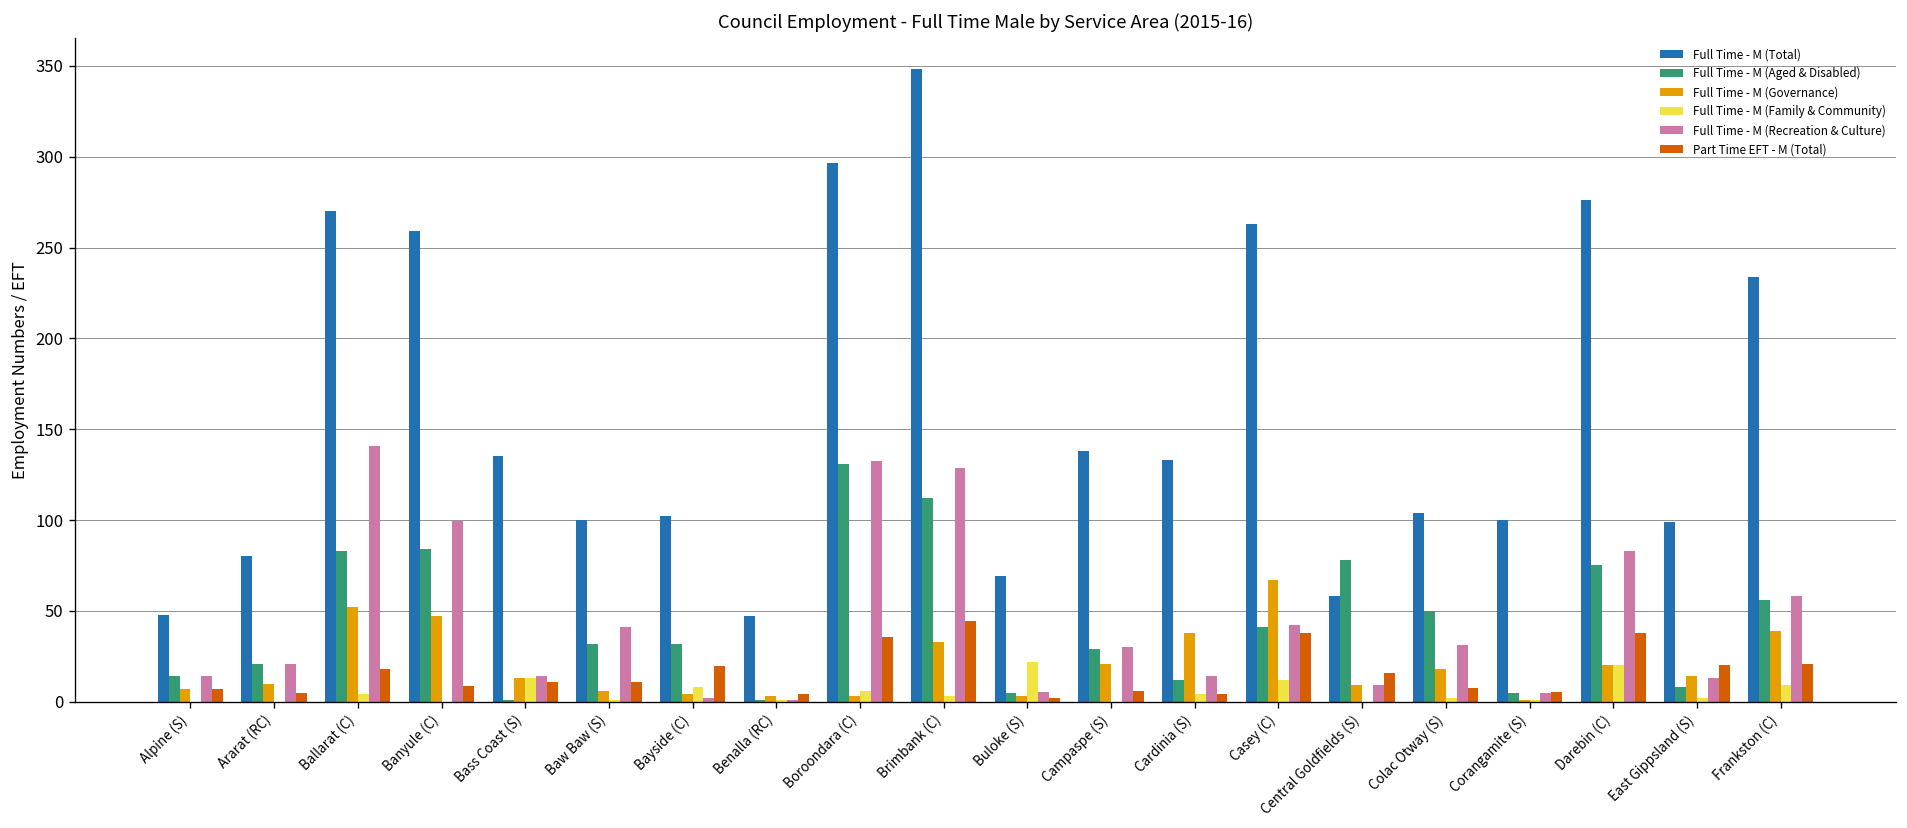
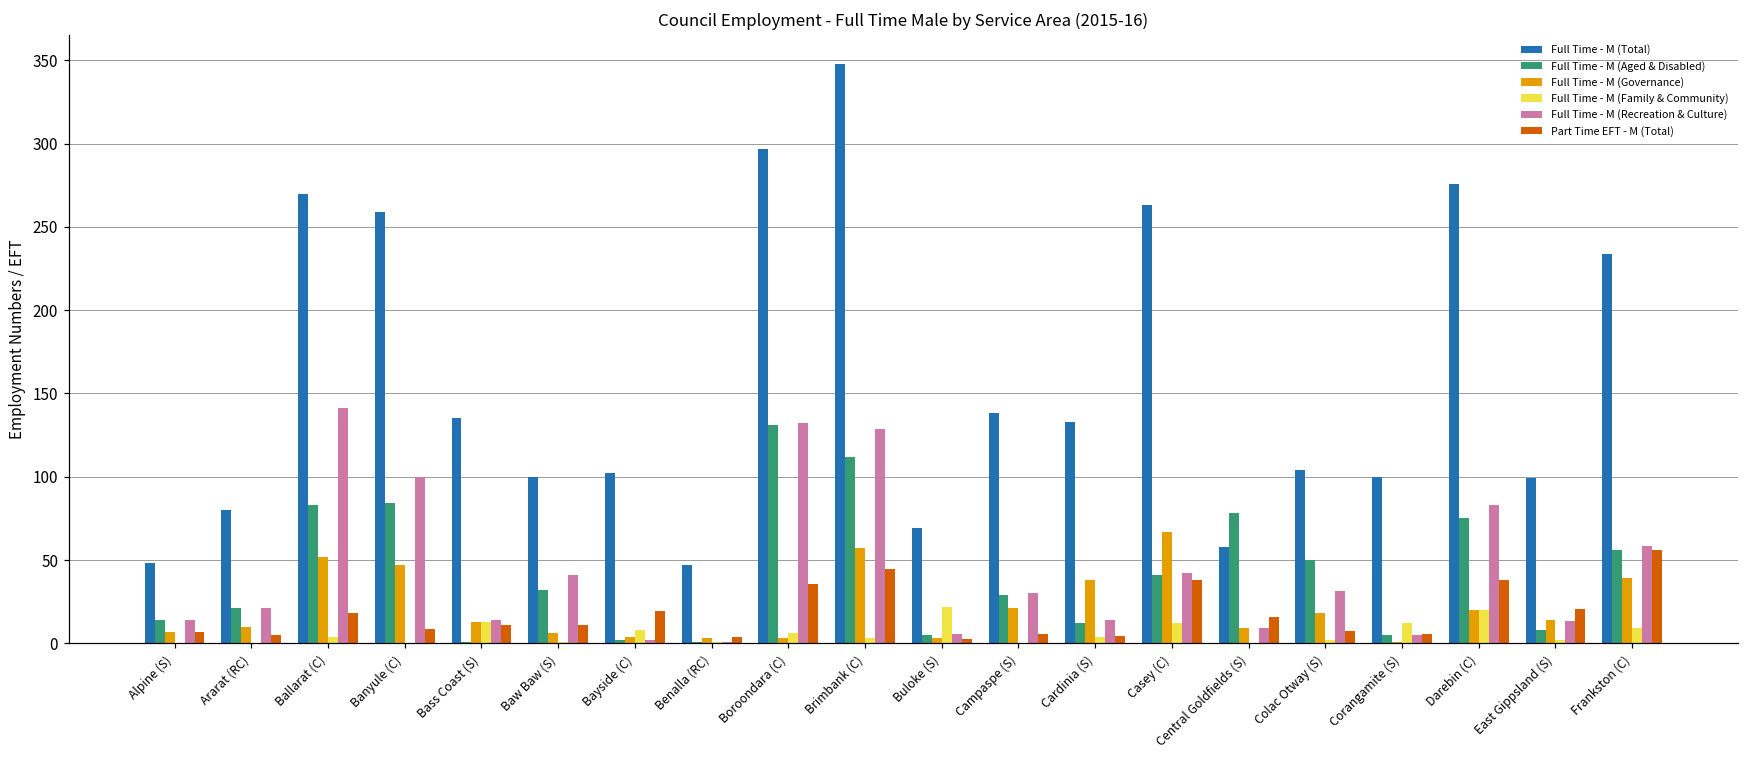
  {
    "Full Time - M (Total)": {
      "Alpine (S)": 48,
      "Ararat (RC)": 80,
      "Ballarat (C)": 270,
      "Banyule (C)": 259,
      "Bass Coast (S)": 135,
      "Baw Baw (S)": 100,
      "Bayside (C)": 102,
      "Benalla (RC)": 47,
      "Boroondara (C)": 297,
      "Brimbank (C)": 348,
      "Buloke (S)": 69,
      "Campaspe (S)": 138,
      "Cardinia (S)": 133,
      "Casey (C)": 263,
      "Central Goldfields (S)": 58,
      "Colac Otway (S)": 104,
      "Corangamite (S)": 100,
      "Darebin (C)": 276,
      "East Gippsland (S)": 99,
      "Frankston (C)": 234
    },
    "Full Time - M (Aged & Disabled)": {
      "Alpine (S)": 14,
      "Ararat (RC)": 21,
      "Ballarat (C)": 83,
      "Banyule (C)": 84,
      "Baw Baw (S)": 32,
-     "Bayside (C)": 32,
+     "Bayside (C)": 2,
      "Boroondara (C)": 131,
      "Brimbank (C)": 112,
      "Buloke (S)": 5,
      "Campaspe (S)": 29,
      "Cardinia (S)": 12,
      "Casey (C)": 41,
      "Central Goldfields (S)": 78,
      "Colac Otway (S)": 50,
      "Corangamite (S)": 5,
      "Darebin (C)": 75,
      "East Gippsland (S)": 8,
      "Frankston (C)": 56
    },
    "Full Time - M (Governance)": {
      "Alpine (S)": 7,
      "Ararat (RC)": 10,
      "Ballarat (C)": 52,
      "Banyule (C)": 47,
      "Bass Coast (S)": 13,
      "Baw Baw (S)": 6,
      "Bayside (C)": 4,
      "Benalla (RC)": 3,
      "Boroondara (C)": 3,
-     "Brimbank (C)": 33,
+     "Brimbank (C)": 57,
      "Buloke (S)": 3,
      "Campaspe (S)": 21,
      "Cardinia (S)": 38,
      "Casey (C)": 67,
      "Central Goldfields (S)": 9,
      "Colac Otway (S)": 18,
      "Darebin (C)": 20,
      "East Gippsland (S)": 14,
      "Frankston (C)": 39
    },
    "Full Time - M (Family & Community)": {
      "Alpine (S)": 0,
      "Ararat (RC)": 0,
      "Ballarat (C)": 4,
      "Banyule (C)": 0,
      "Bass Coast (S)": 13,
      "Bayside (C)": 8,
      "Boroondara (C)": 6,
      "Brimbank (C)": 3,
      "Buloke (S)": 22,
      "Campaspe (S)": 0,
      "Cardinia (S)": 4,
      "Casey (C)": 12,
      "Central Goldfields (S)": 0,
      "Colac Otway (S)": 2,
-     "Corangamite (S)": 1,
+     "Corangamite (S)": 12,
      "Darebin (C)": 20,
      "East Gippsland (S)": 2,
      "Frankston (C)": 9
    },
    "Full Time - M (Recreation & Culture)": {
      "Alpine (S)": 14,
      "Ararat (RC)": 21,
      "Ballarat (C)": 141,
      "Banyule (C)": 100,
      "Bass Coast (S)": 14,
      "Baw Baw (S)": 41,
      "Bayside (C)": 2,
      "Boroondara (C)": 132,
      "Brimbank (C)": 129,
      "Buloke (S)": 5,
      "Campaspe (S)": 30,
      "Cardinia (S)": 14,
      "Casey (C)": 42,
      "Central Goldfields (S)": 9,
      "Colac Otway (S)": 31,
      "Corangamite (S)": 5,
      "Darebin (C)": 83,
      "East Gippsland (S)": 13,
      "Frankston (C)": 58
    },
    "Part Time EFT - M (Total)": {
      "Alpine (S)": 7,
      "Ararat (RC)": 5,
      "Ballarat (C)": 18,
      "Banyule (C)": 9,
      "Bass Coast (S)": 11,
      "Baw Baw (S)": 11,
      "Bayside (C)": 19,
      "Benalla (RC)": 4,
      "Boroondara (C)": 36,
      "Brimbank (C)": 45,
      "Buloke (S)": 2,
      "Campaspe (S)": 6,
      "Cardinia (S)": 4,
      "Casey (C)": 38,
      "Central Goldfields (S)": 16,
      "Colac Otway (S)": 8,
      "Corangamite (S)": 5,
      "Darebin (C)": 38,
      "East Gippsland (S)": 20,
-     "Frankston (C)": 21
+     "Frankston (C)": 56
    }
  }
